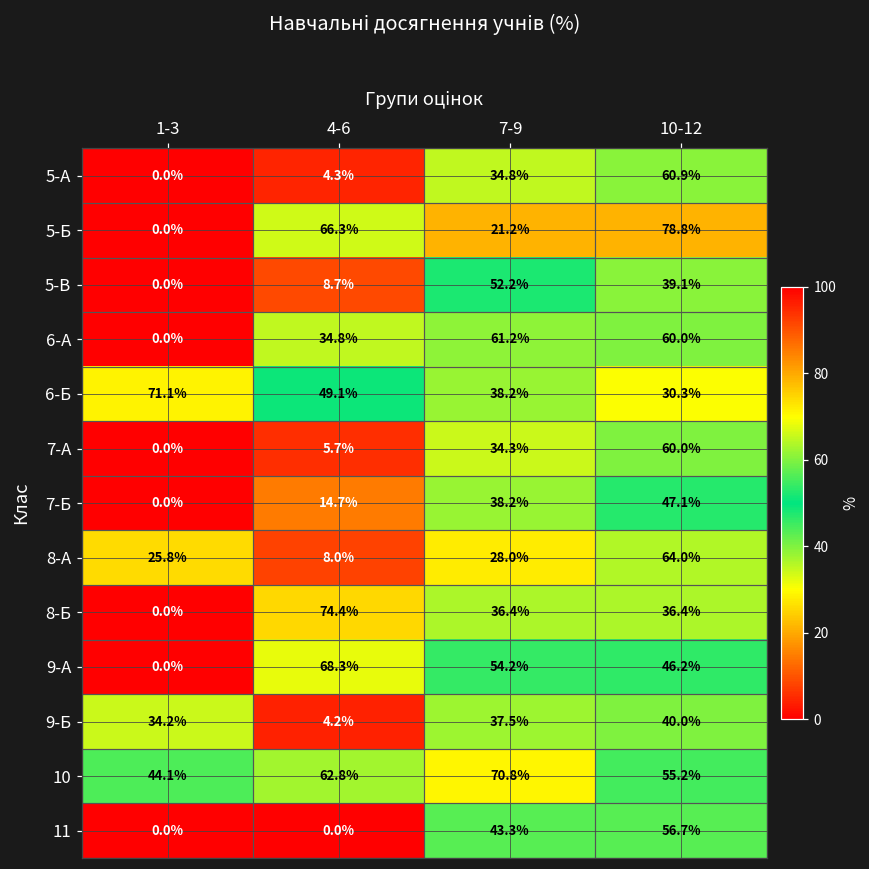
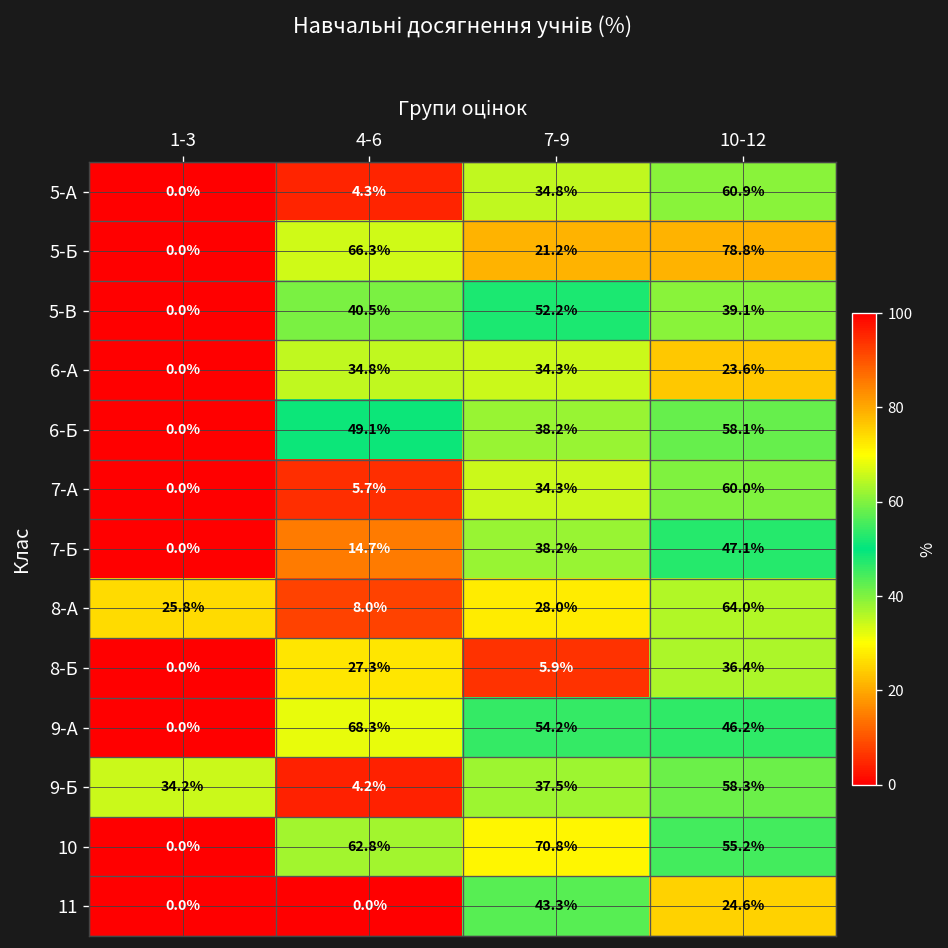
  {
    "5-А": {
      "1-3": "0.0%",
      "4-6": "4.3%",
      "7-9": "34.8%",
      "10-12": "60.9%"
    },
    "5-Б": {
      "1-3": "0.0%",
      "4-6": "66.3%",
      "7-9": "21.2%",
      "10-12": "78.8%"
    },
    "5-В": {
      "1-3": "0.0%",
-     "4-6": "8.7%",
+     "4-6": "40.5%",
      "7-9": "52.2%",
      "10-12": "39.1%"
    },
    "6-А": {
      "1-3": "0.0%",
      "4-6": "34.8%",
-     "7-9": "61.2%",
-     "10-12": "60.0%"
+     "7-9": "34.3%",
+     "10-12": "23.6%"
    },
    "6-Б": {
-     "1-3": "71.1%",
+     "1-3": "0.0%",
      "4-6": "49.1%",
      "7-9": "38.2%",
-     "10-12": "30.3%"
+     "10-12": "58.1%"
    },
    "7-А": {
      "1-3": "0.0%",
      "4-6": "5.7%",
      "7-9": "34.3%",
      "10-12": "60.0%"
    },
    "7-Б": {
      "1-3": "0.0%",
      "4-6": "14.7%",
      "7-9": "38.2%",
      "10-12": "47.1%"
    },
    "8-А": {
      "1-3": "25.8%",
      "4-6": "8.0%",
      "7-9": "28.0%",
      "10-12": "64.0%"
    },
    "8-Б": {
      "1-3": "0.0%",
-     "4-6": "74.4%",
-     "7-9": "36.4%",
+     "4-6": "27.3%",
+     "7-9": "5.9%",
      "10-12": "36.4%"
    },
    "9-А": {
      "1-3": "0.0%",
      "4-6": "68.3%",
      "7-9": "54.2%",
      "10-12": "46.2%"
    },
    "9-Б": {
      "1-3": "34.2%",
      "4-6": "4.2%",
      "7-9": "37.5%",
-     "10-12": "40.0%"
+     "10-12": "58.3%"
    },
    "10": {
-     "1-3": "44.1%",
+     "1-3": "0.0%",
      "4-6": "62.8%",
      "7-9": "70.8%",
      "10-12": "55.2%"
    },
    "11": {
      "1-3": "0.0%",
      "4-6": "0.0%",
      "7-9": "43.3%",
-     "10-12": "56.7%"
+     "10-12": "24.6%"
    }
  }
